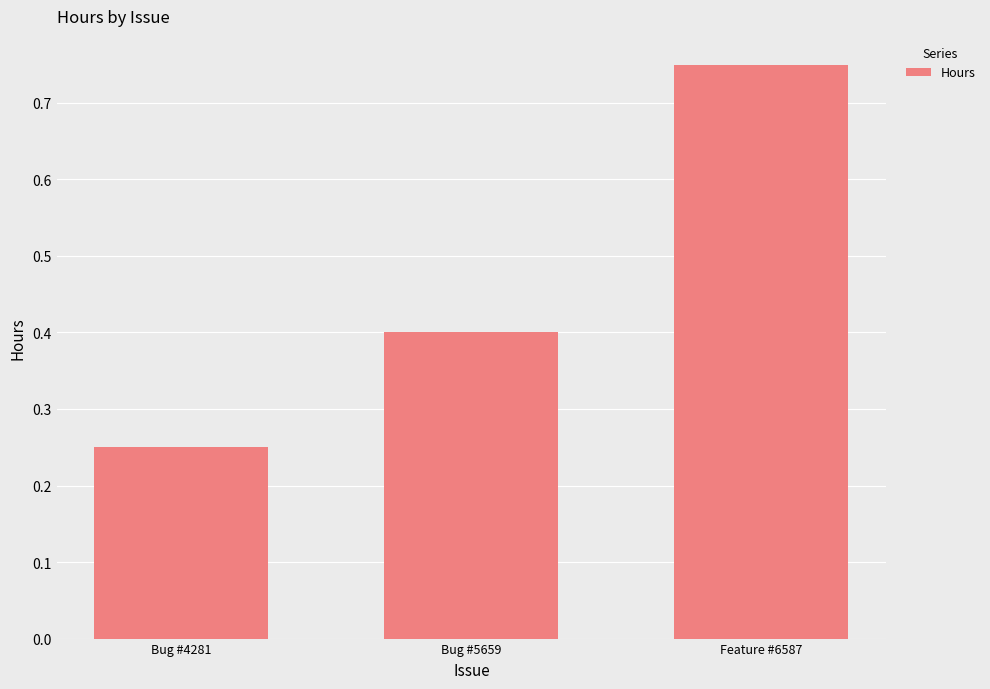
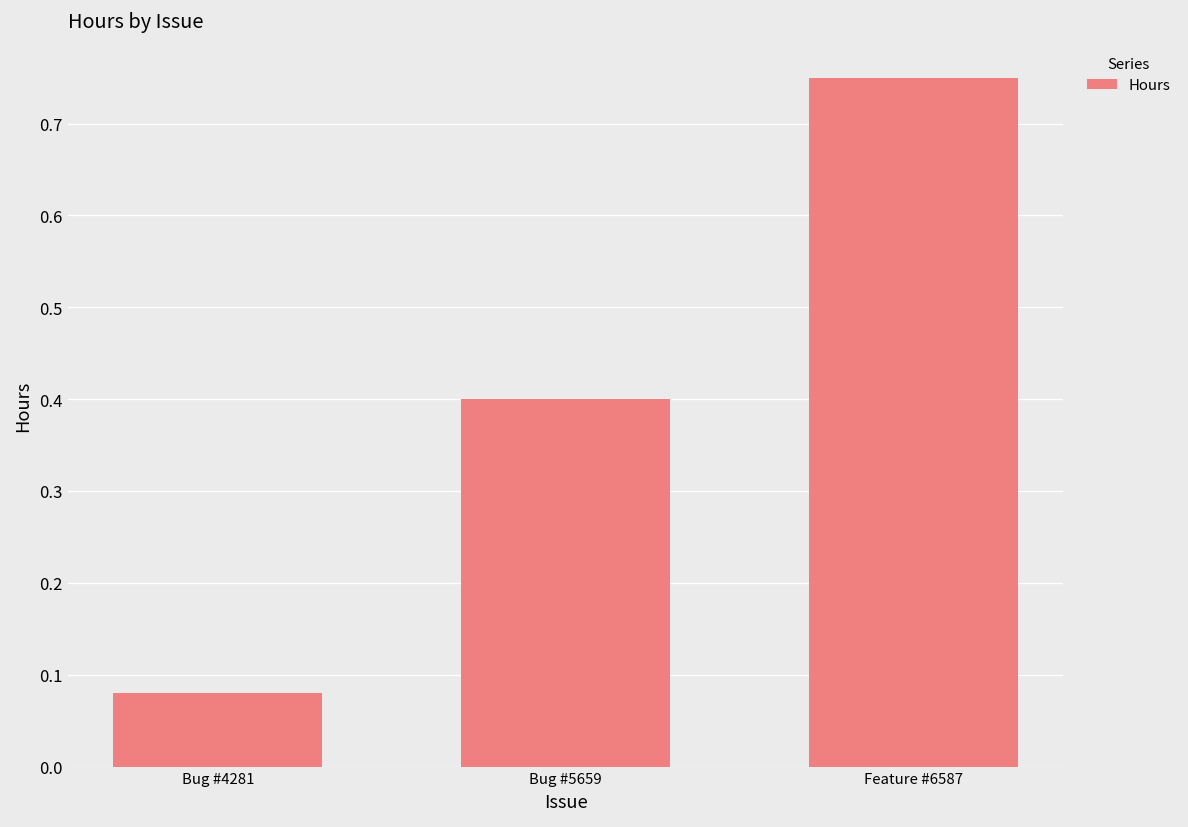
  {
-   "Bug #4281": 0.25,
+   "Bug #4281": 0.08,
    "Bug #5659": 0.40,
    "Feature #6587": 0.75
  }
